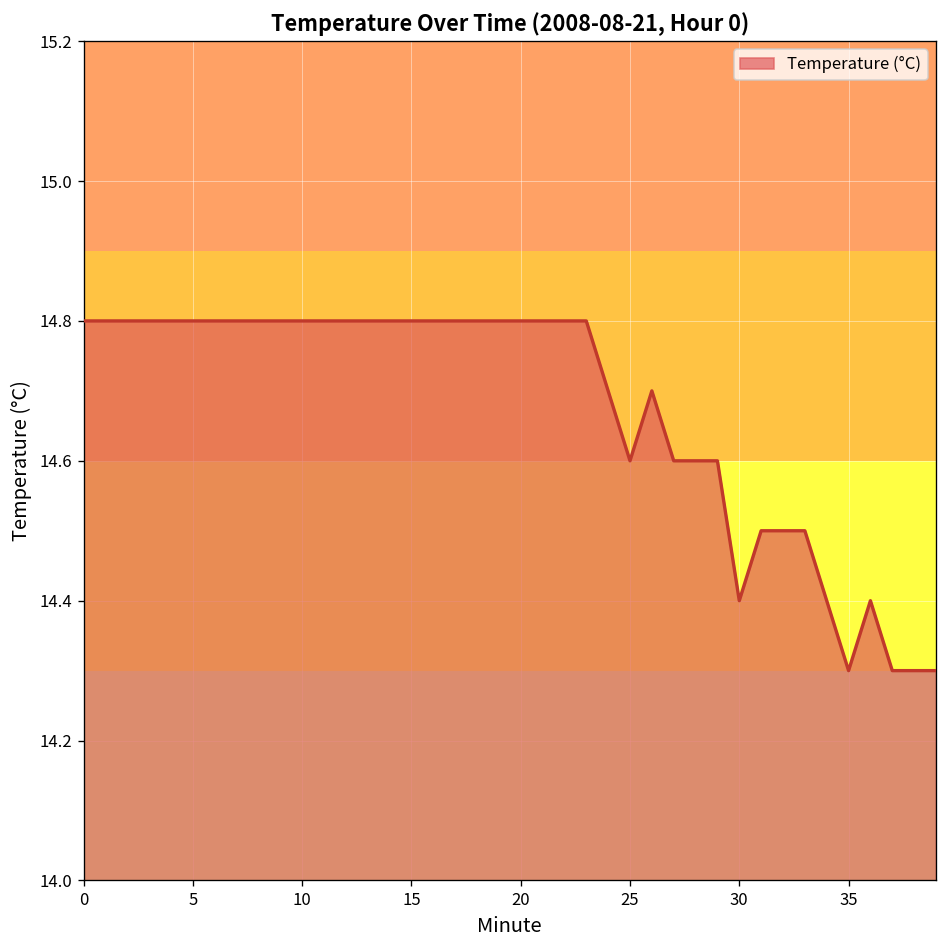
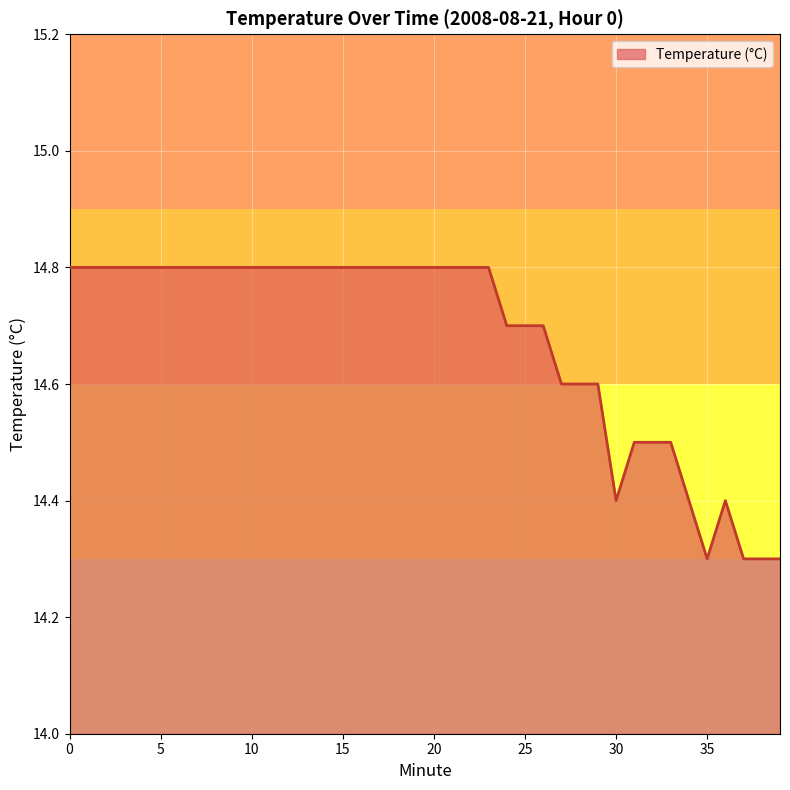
  {
    "0": 14.8,
    "5": 14.8,
    "10": 14.8,
    "15": 14.8,
    "20": 14.8,
-   "25": 14.6,
+   "25": 14.7,
    "30": 14.4,
    "35": 14.3
  }
